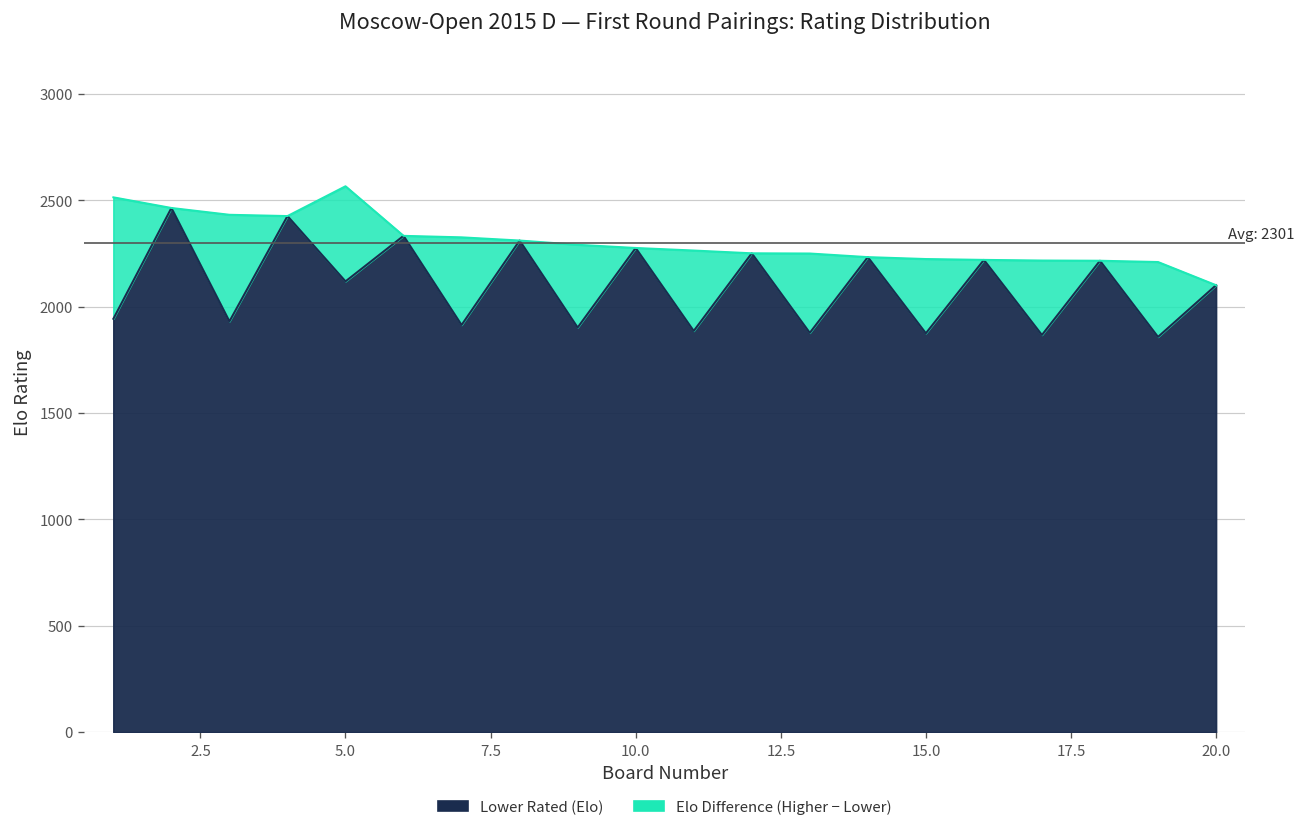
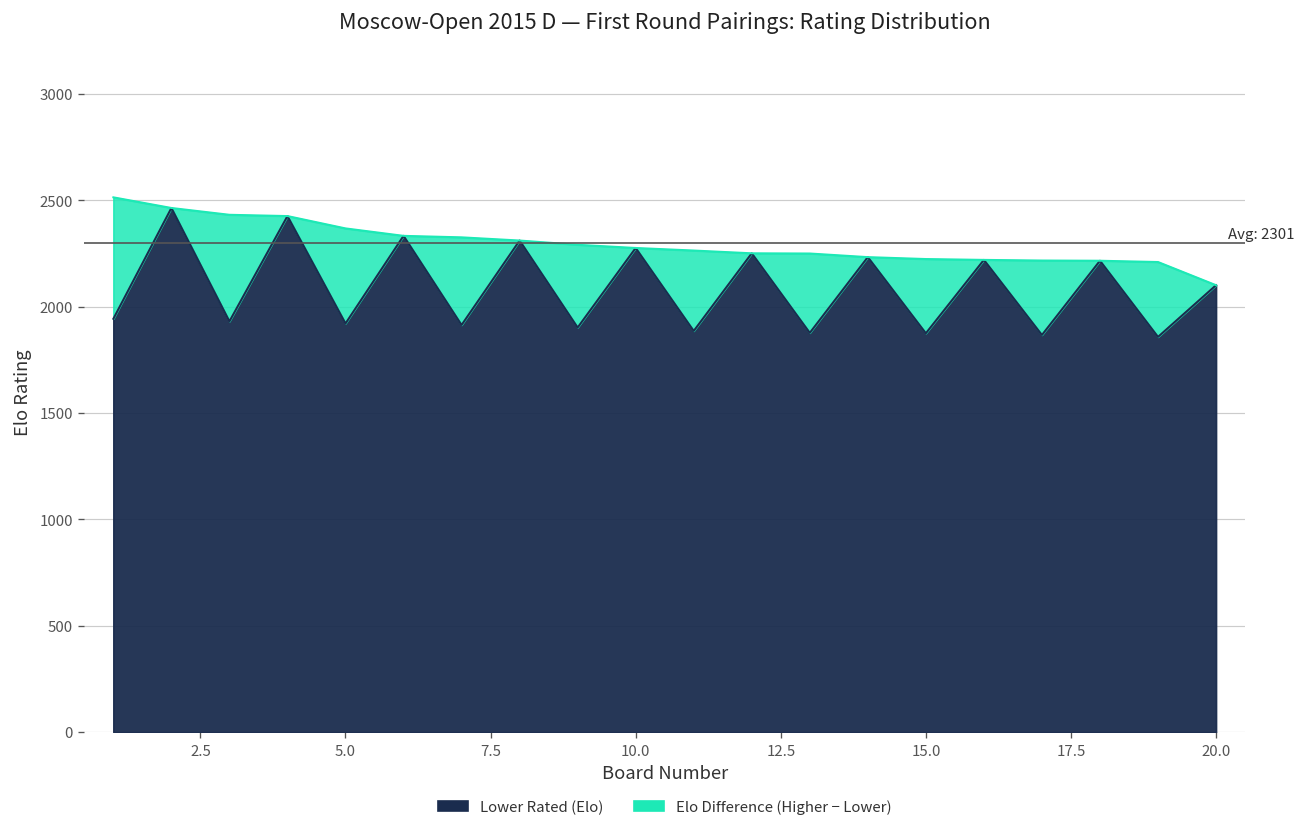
  {
    "Lower Rated (Elo)": {
-     "5.0": 2120,
+     "5.0": 1920,
      "15.0": 1880
    }
  }
